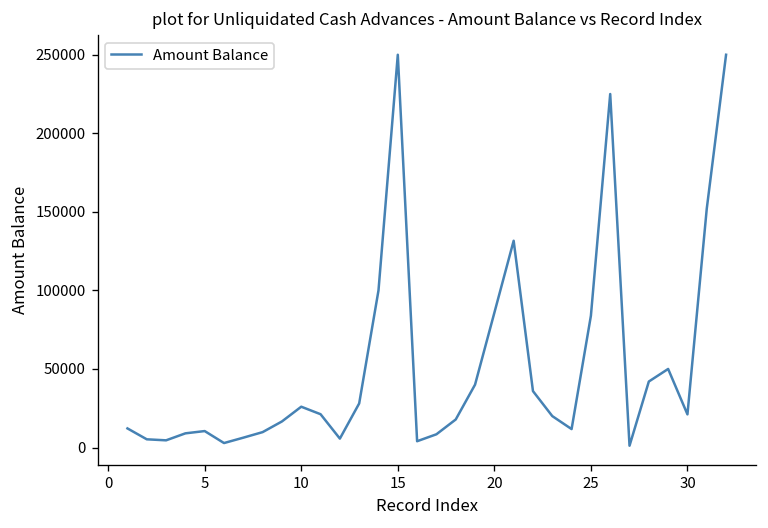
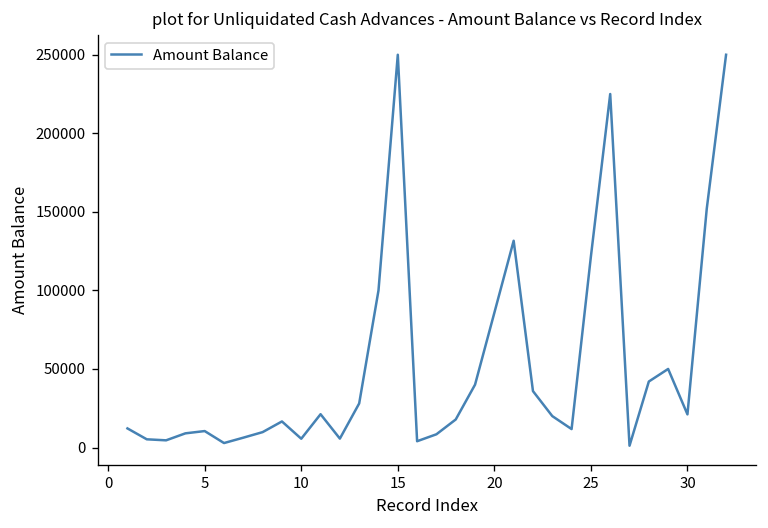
  {
    "5": 10000,
-   "10": 26000,
+   "10": 6000,
    "15": 250000,
    "20": 86000,
-   "25": 84000,
+   "25": 122000,
    "30": 21000
  }
